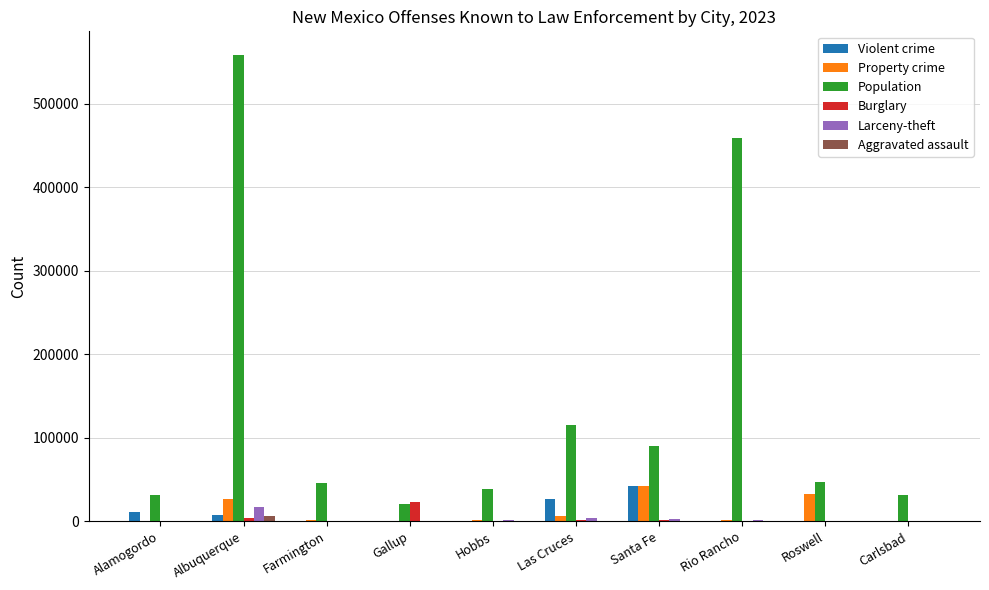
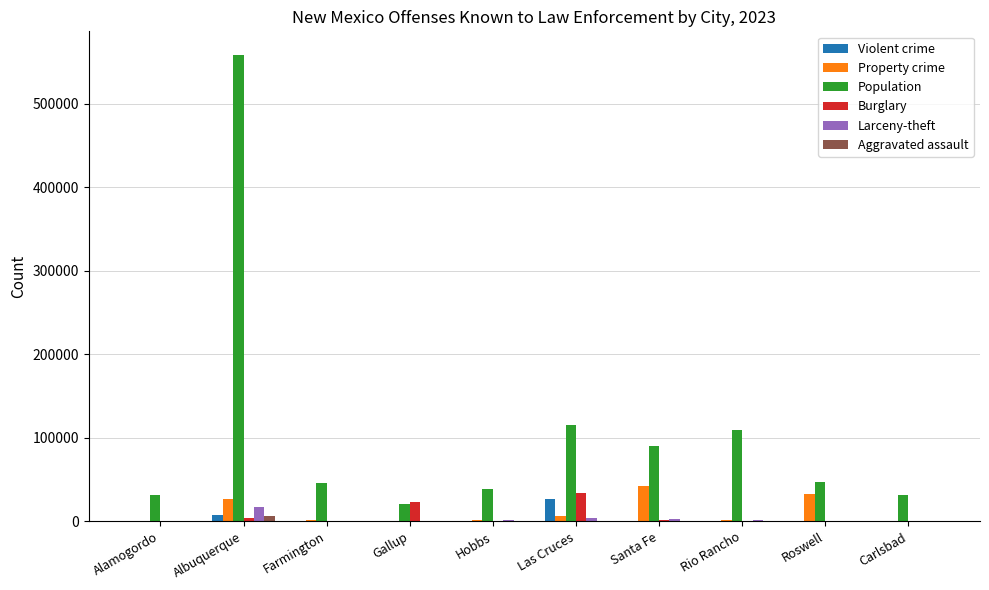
  {
    "Violent crime": {
-     "Alamogordo": 10000,
+     "Alamogordo": 0,
      "Albuquerque": 10000,
      "Las Cruces": 30000,
-     "Santa Fe": 40000
+     "Santa Fe": 0
    },
    "Property crime": {
      "Albuquerque": 30000,
      "Las Cruces": 10000,
      "Santa Fe": 40000,
      "Roswell": 30000
    },
    "Population": {
      "Alamogordo": 30000,
      "Albuquerque": 560000,
      "Farmington": 50000,
      "Gallup": 20000,
      "Hobbs": 40000,
      "Las Cruces": 110000,
      "Santa Fe": 90000,
-     "Rio Rancho": 460000,
+     "Rio Rancho": 110000,
      "Roswell": 50000,
      "Carlsbad": 30000
    },
    "Burglary": {
      "Albuquerque": 0,
      "Gallup": 20000,
-     "Las Cruces": 0
+     "Las Cruces": 30000
    },
    "Larceny-theft": {
      "Albuquerque": 20000,
      "Las Cruces": 0
    },
    "Aggravated assault": {
      "Albuquerque": 10000
    }
  }
